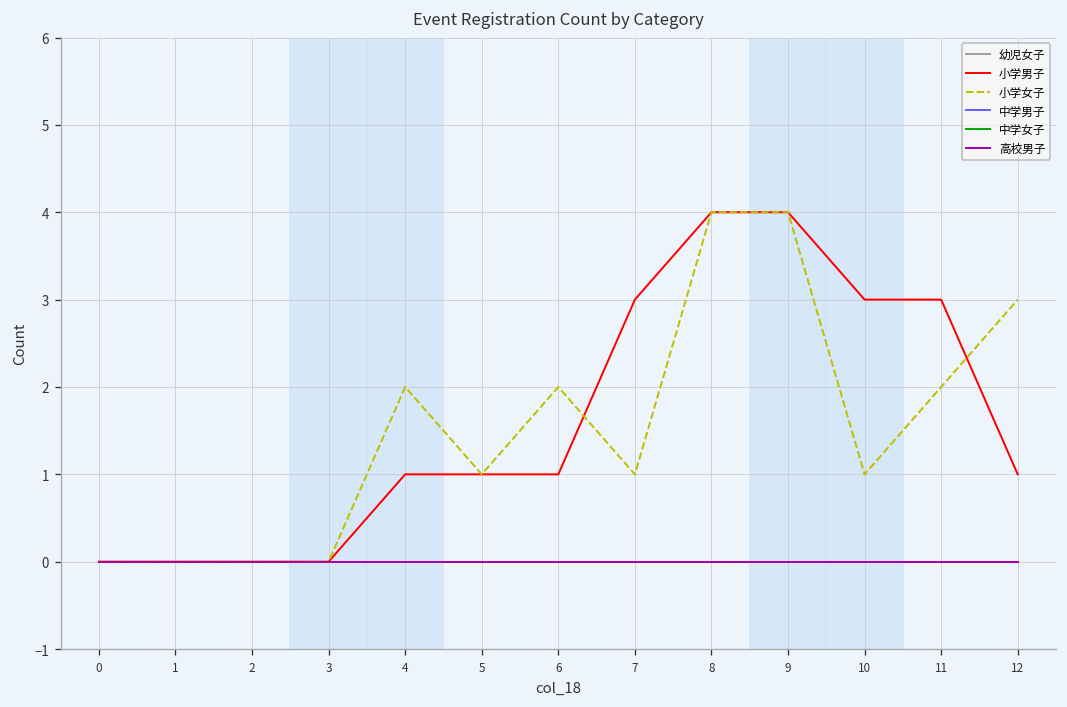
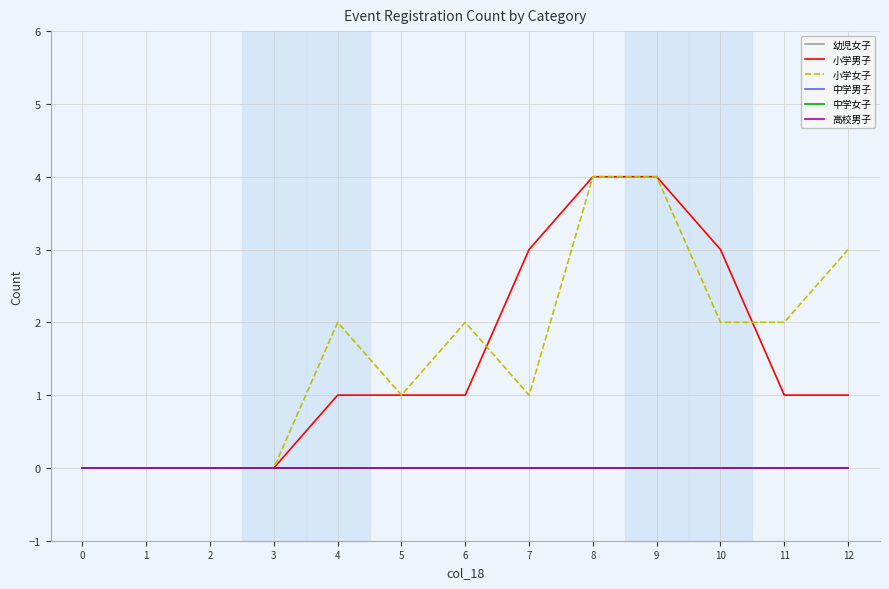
  {
    "高校男子": {
      "4": 0,
      "5": 0,
      "6": 0,
      "7": 0,
      "8": 0,
      "9": 0,
      "10": 0,
      "11": 0,
      "12": 0
    },
    "小学男子": {
      "4": 1,
      "6": 1,
      "7": 3,
      "10": 3,
-     "11": 3,
+     "11": 1,
      "12": 1
    },
    "小学女子": {
      "4": 2,
      "6": 2,
      "7": 1,
-     "10": 1,
+     "10": 2,
      "11": 2,
      "12": 3
    }
  }
